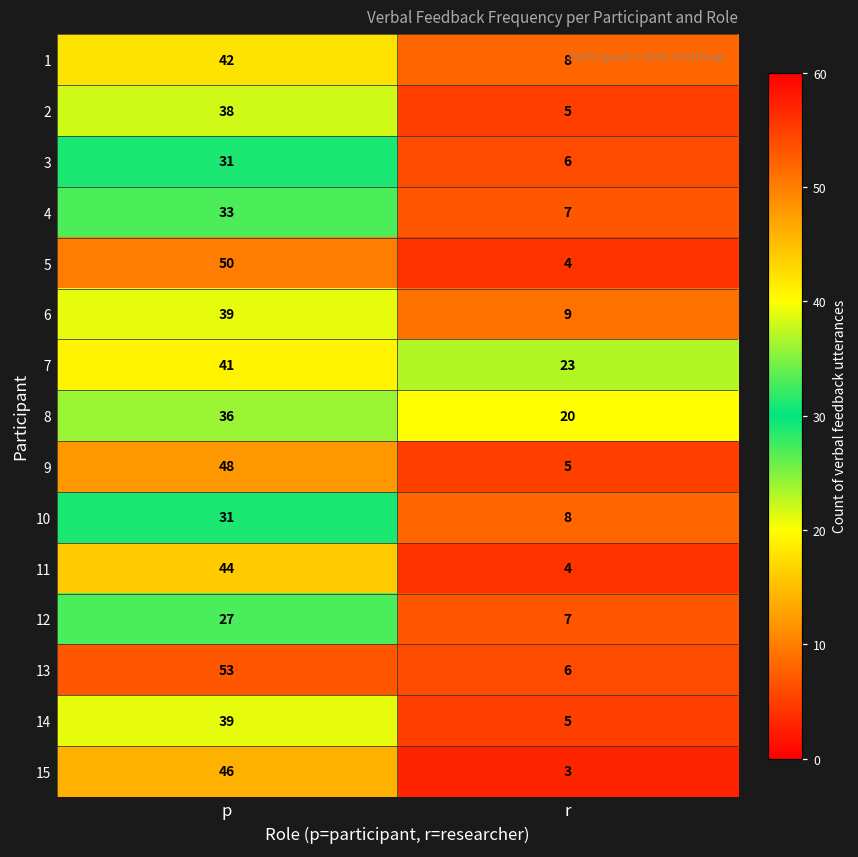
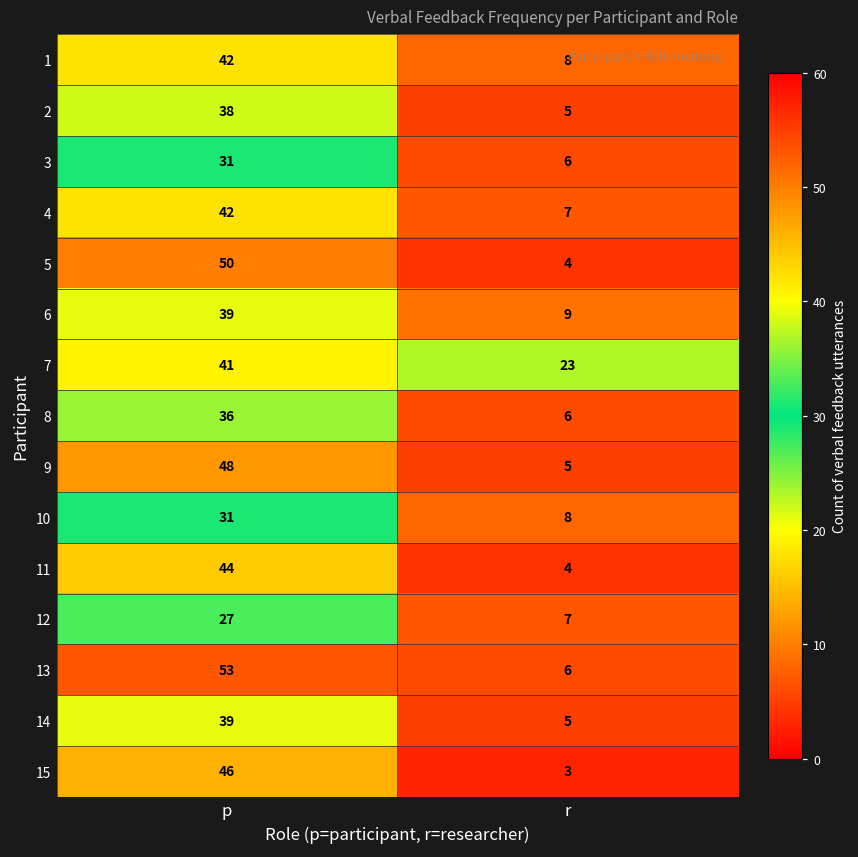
  {
    "1": {
      "p": 42
    },
    "2": {
      "p": 38,
      "r": 5
    },
    "3": {
      "p": 31,
      "r": 6
    },
    "4": {
-     "p": 33,
+     "p": 42,
      "r": 7
    },
    "5": {
      "p": 50,
      "r": 4
    },
    "6": {
      "p": 39,
      "r": 9
    },
    "7": {
      "p": 41,
      "r": 23
    },
    "8": {
      "p": 36,
-     "r": 20
+     "r": 6
    },
    "9": {
      "p": 48,
      "r": 5
    },
    "10": {
      "p": 31,
      "r": 8
    },
    "11": {
      "p": 44,
      "r": 4
    },
    "12": {
      "p": 27,
      "r": 7
    },
    "13": {
      "p": 53,
      "r": 6
    },
    "14": {
      "p": 39,
      "r": 5
    },
    "15": {
      "p": 46,
      "r": 3
    }
  }
